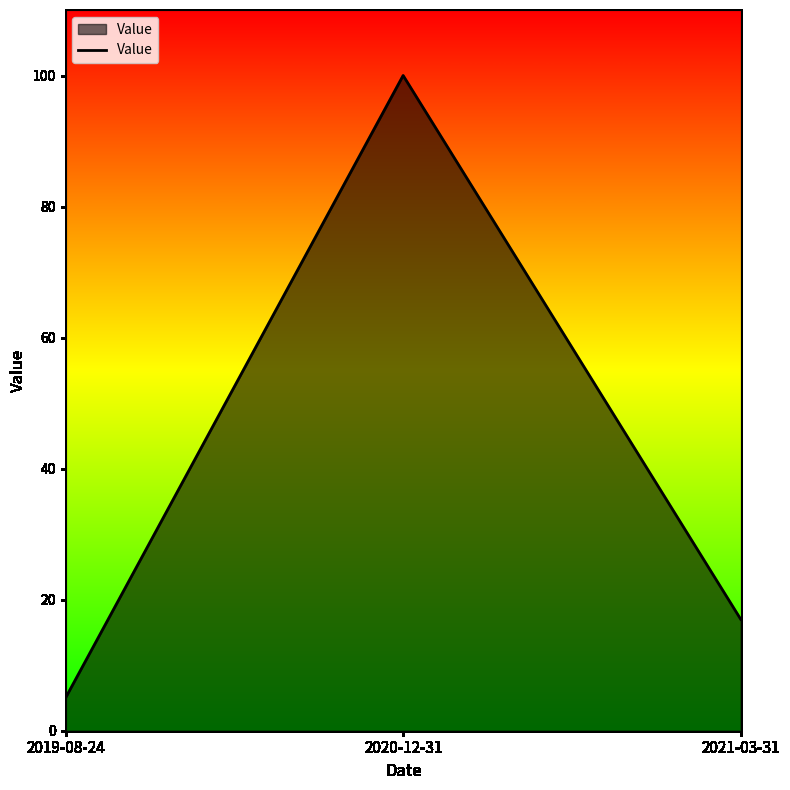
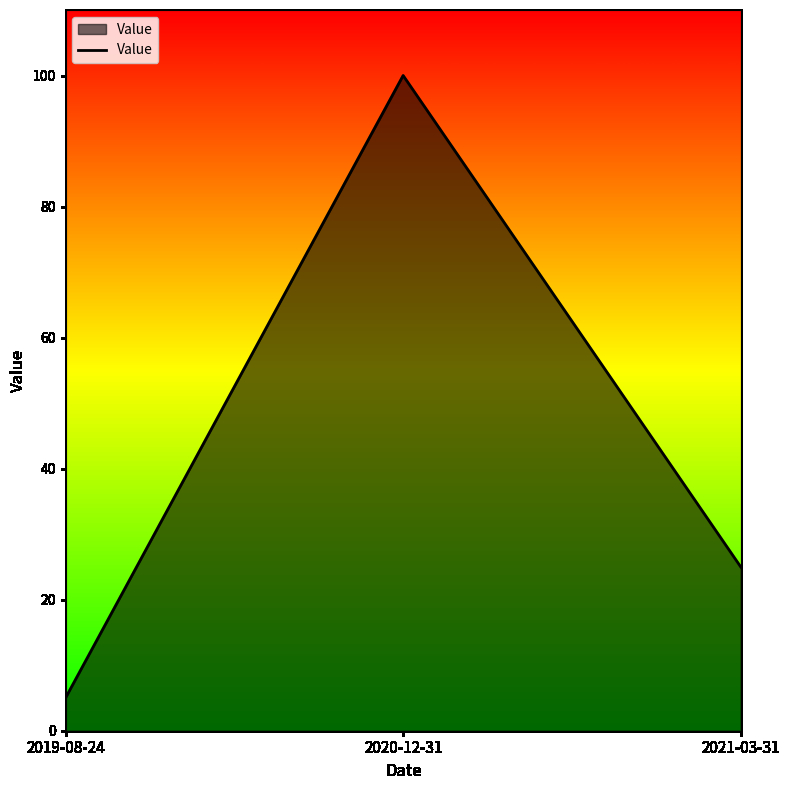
  {
    "2019-08-24": 5,
    "2020-12-31": 100,
-   "2021-03-31": 17
+   "2021-03-31": 25
  }
